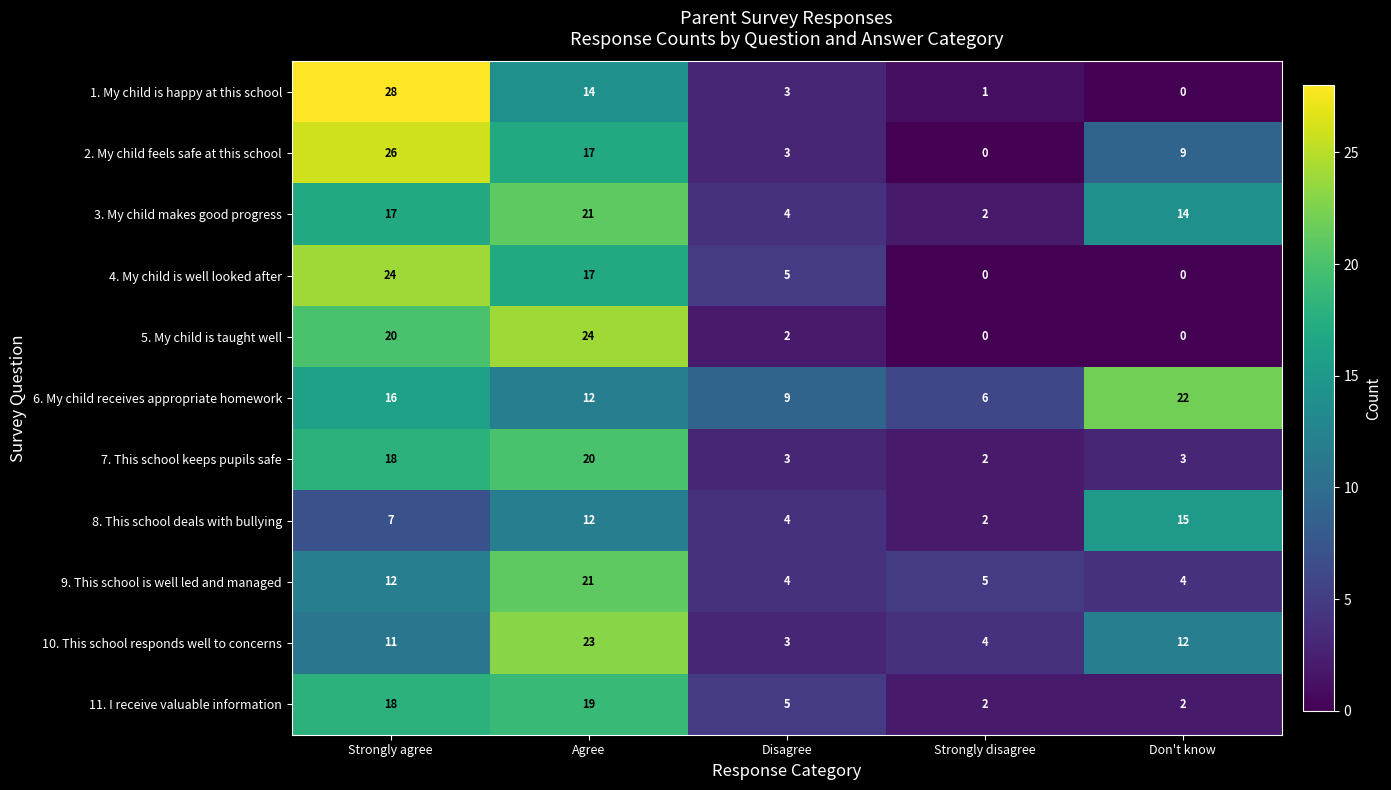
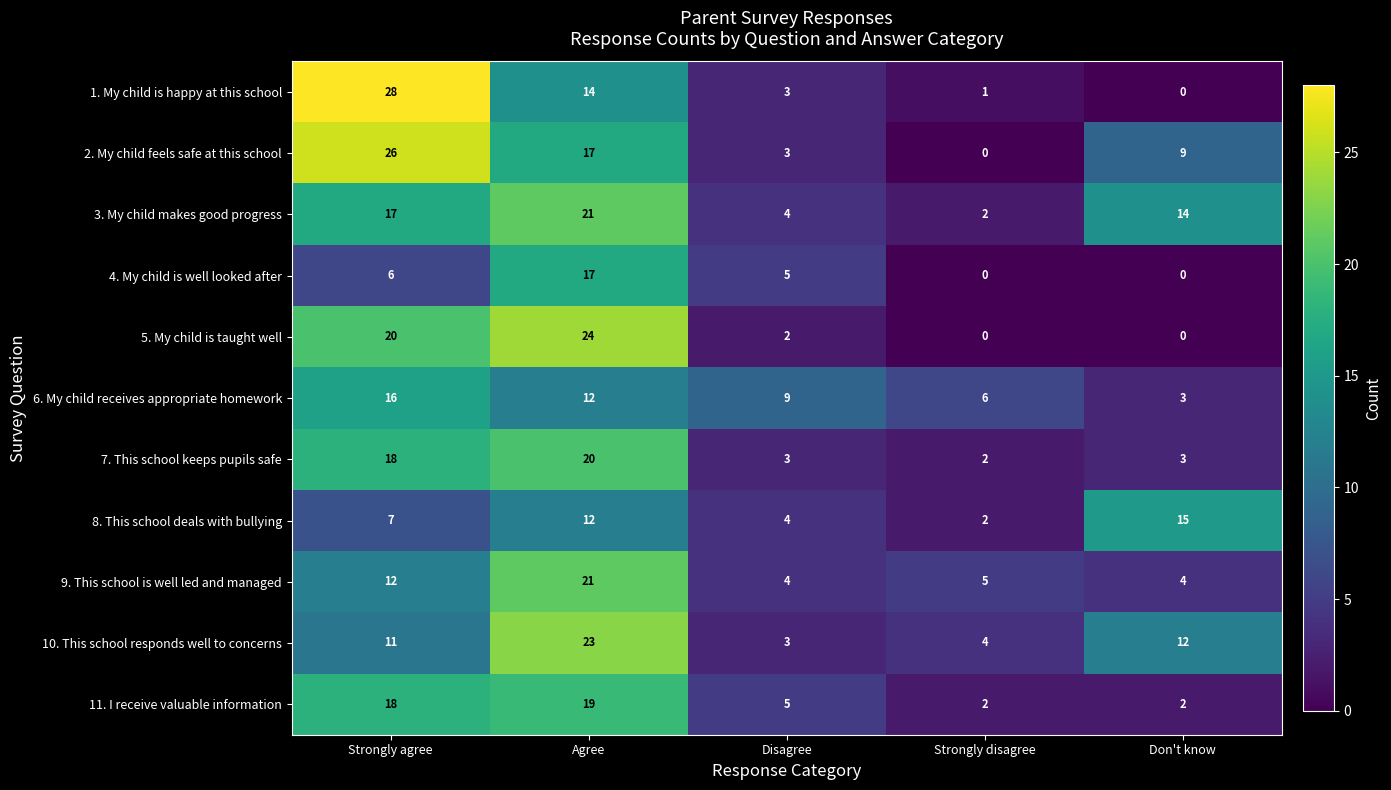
  {
    "1. My child is happy at this school": {
      "Strongly agree": 28,
      "Agree": 14,
      "Disagree": 3,
      "Strongly disagree": 1,
      "Don't know": 0
    },
    "2. My child feels safe at this school": {
      "Strongly agree": 26,
      "Agree": 17,
      "Disagree": 3,
      "Strongly disagree": 0,
      "Don't know": 9
    },
    "3. My child makes good progress": {
      "Strongly agree": 17,
      "Agree": 21,
      "Disagree": 4,
      "Strongly disagree": 2,
      "Don't know": 14
    },
    "4. My child is well looked after": {
-     "Strongly agree": 24,
+     "Strongly agree": 6,
      "Agree": 17,
      "Disagree": 5,
      "Strongly disagree": 0,
      "Don't know": 0
    },
    "5. My child is taught well": {
      "Strongly agree": 20,
      "Agree": 24,
      "Disagree": 2,
      "Strongly disagree": 0,
      "Don't know": 0
    },
    "6. My child receives appropriate homework": {
      "Strongly agree": 16,
      "Agree": 12,
      "Disagree": 9,
      "Strongly disagree": 6,
-     "Don't know": 22
+     "Don't know": 3
    },
    "7. This school keeps pupils safe": {
      "Strongly agree": 18,
      "Agree": 20,
      "Disagree": 3,
      "Strongly disagree": 2,
      "Don't know": 3
    },
    "8. This school deals with bullying": {
      "Strongly agree": 7,
      "Agree": 12,
      "Disagree": 4,
      "Strongly disagree": 2,
      "Don't know": 15
    },
    "9. This school is well led and managed": {
      "Strongly agree": 12,
      "Agree": 21,
      "Disagree": 4,
      "Strongly disagree": 5,
      "Don't know": 4
    },
    "10. This school responds well to concerns": {
      "Strongly agree": 11,
      "Agree": 23,
      "Disagree": 3,
      "Strongly disagree": 4,
      "Don't know": 12
    },
    "11. I receive valuable information": {
      "Strongly agree": 18,
      "Agree": 19,
      "Disagree": 5,
      "Strongly disagree": 2,
      "Don't know": 2
    }
  }
